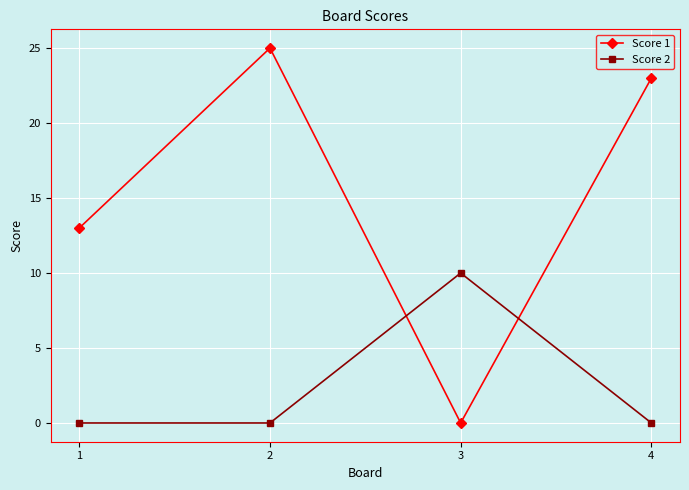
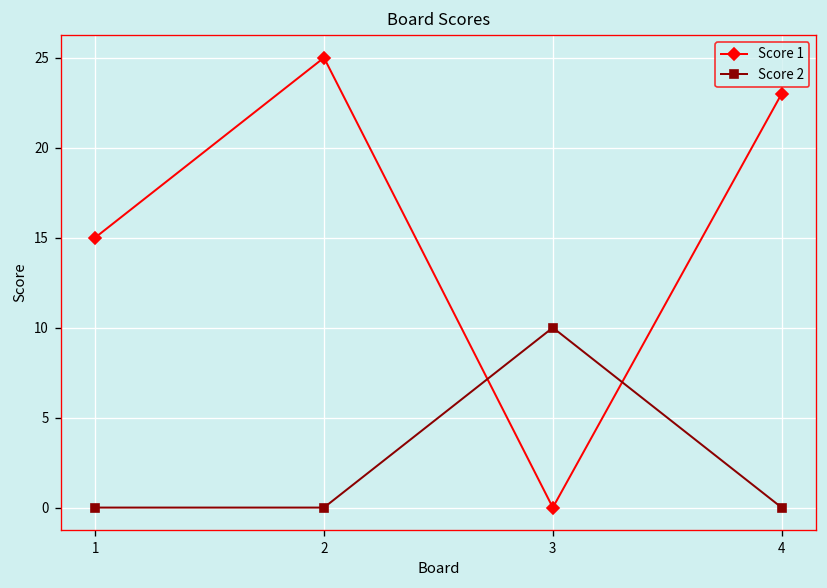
  {
    "Score 1": {
-     "1": 13,
+     "1": 15,
      "2": 25,
      "3": 0,
      "4": 23
    },
    "Score 2": {
      "1": 0,
      "2": 0,
      "3": 10,
      "4": 0
    }
  }
